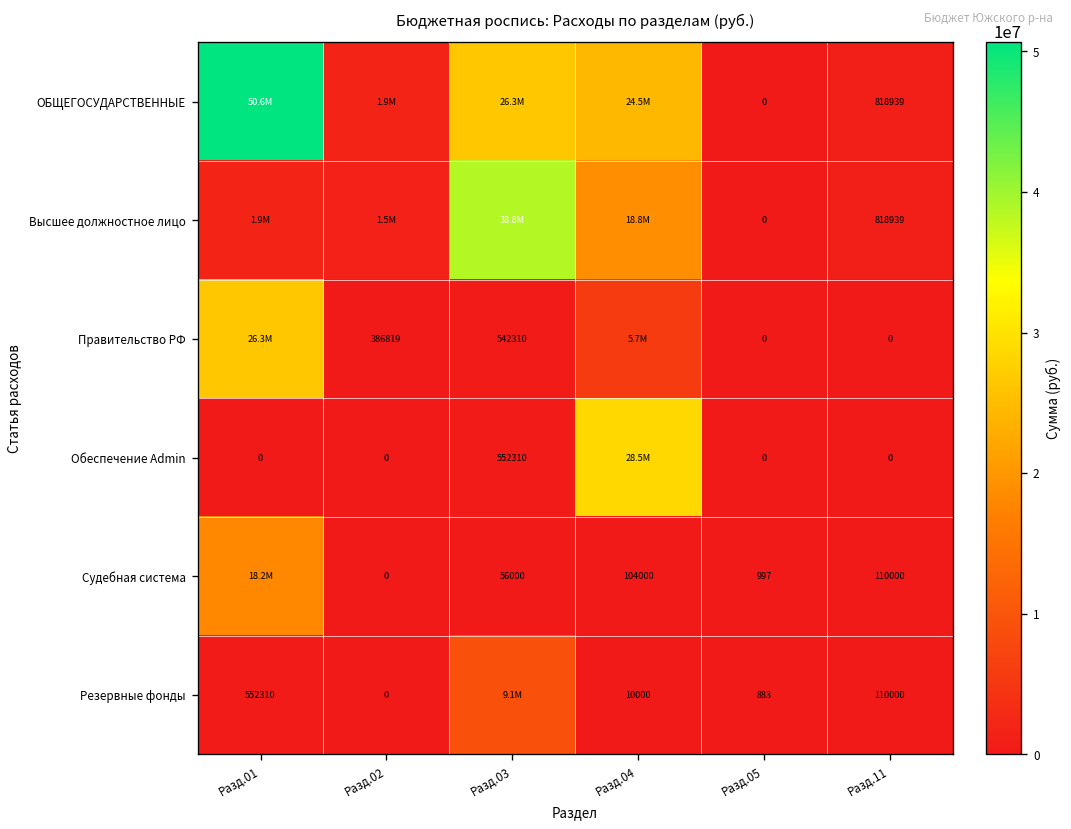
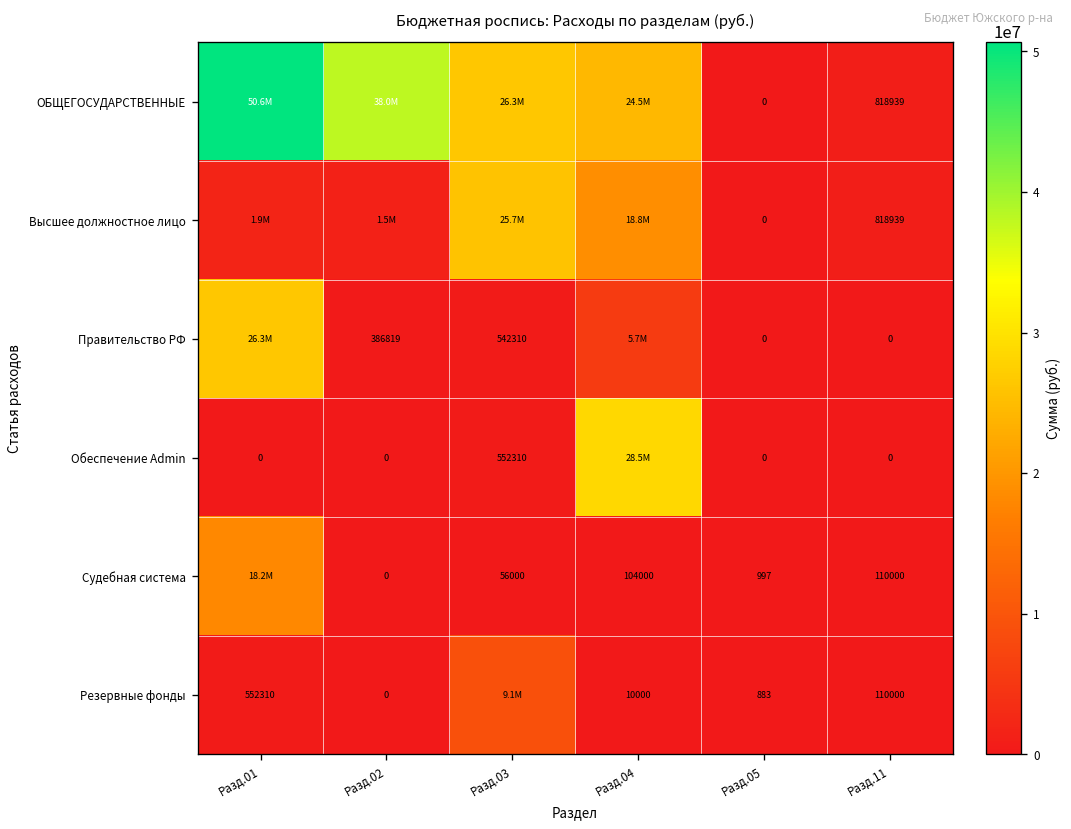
  {
    "ОБЩЕГОСУДАРСТВЕННЫЕ": {
      "Разд.01": "50.6M",
-     "Разд.02": "1.9M",
+     "Разд.02": "38.0M",
      "Разд.03": "26.3M",
      "Разд.04": "24.5M",
      "Разд.05": "0",
      "Разд.11": "818939"
    },
    "Высшее должностное лицо": {
      "Разд.01": "1.9M",
      "Разд.02": "1.5M",
-     "Разд.03": "38.8M",
+     "Разд.03": "25.7M",
      "Разд.04": "18.8M",
      "Разд.05": "0",
      "Разд.11": "818939"
    },
    "Правительство РФ": {
      "Разд.01": "26.3M",
      "Разд.02": "386819",
      "Разд.03": "542310",
      "Разд.04": "5.7M",
      "Разд.05": "0",
      "Разд.11": "0"
    },
    "Обеспечение Admin": {
      "Разд.01": "0",
      "Разд.02": "0",
      "Разд.03": "552310",
      "Разд.04": "28.5M",
      "Разд.05": "0",
      "Разд.11": "0"
    },
    "Судебная система": {
      "Разд.01": "18.2M",
      "Разд.02": "0",
      "Разд.03": "56000",
      "Разд.04": "104000",
      "Разд.05": "997",
      "Разд.11": "110000"
    },
    "Резервные фонды": {
      "Разд.01": "552310",
      "Разд.02": "0",
      "Разд.03": "9.1M",
      "Разд.04": "10000",
      "Разд.05": "883",
      "Разд.11": "110000"
    }
  }
